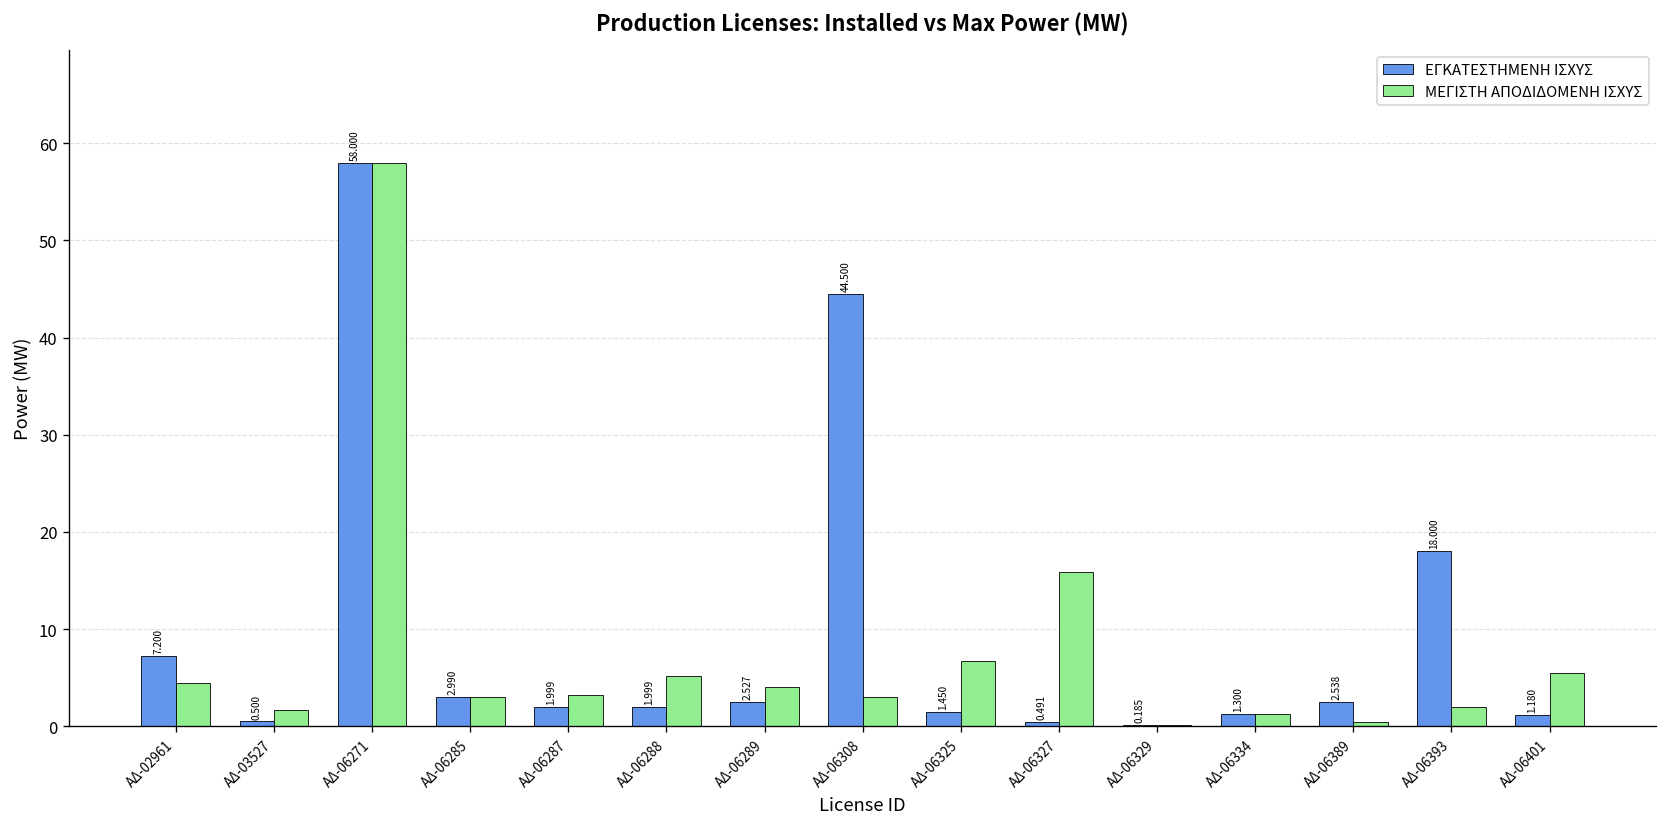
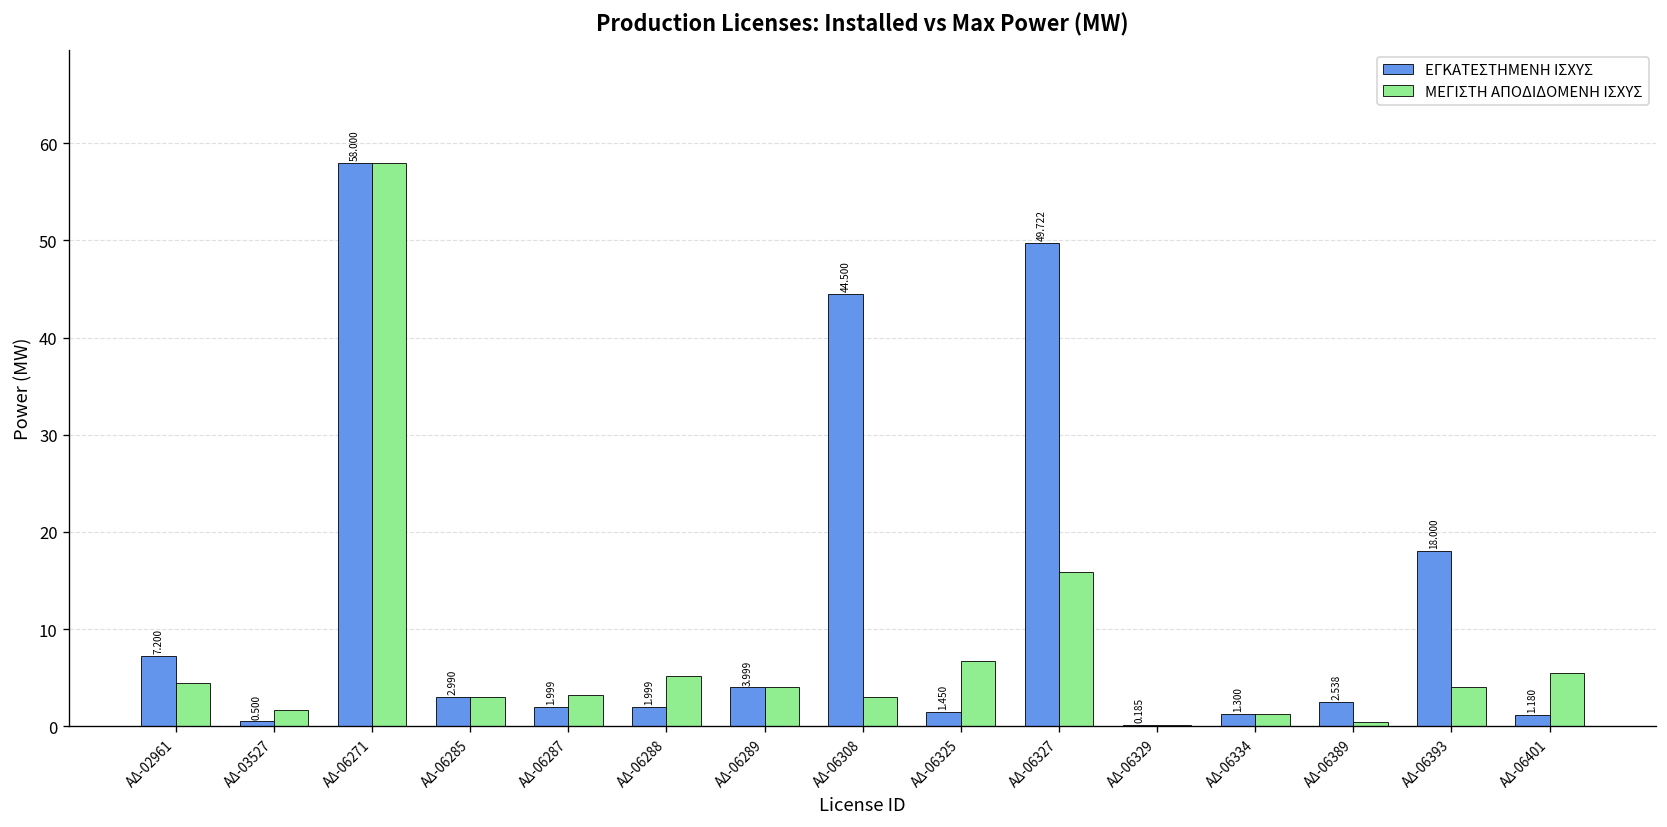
  {
    "ΕΓΚΑΤΕΣΤΗΜΕΝΗ ΙΣΧΥΣ": {
      "ΑΔ-02961": 7.200,
      "ΑΔ-03527": 0.500,
      "ΑΔ-06271": 58.000,
      "ΑΔ-06285": 2.990,
      "ΑΔ-06287": 1.999,
      "ΑΔ-06288": 1.999,
-     "ΑΔ-06289": 2.527,
+     "ΑΔ-06289": 3.999,
      "ΑΔ-06308": 44.500,
      "ΑΔ-06325": 1.450,
-     "ΑΔ-06327": 0.491,
+     "ΑΔ-06327": 49.722,
      "ΑΔ-06329": 0.185,
      "ΑΔ-06334": 1.300,
      "ΑΔ-06389": 2.538,
      "ΑΔ-06393": 18.000,
      "ΑΔ-06401": 1.180
    },
    "ΜΕΓΙΣΤΗ ΑΠΟΔΙΔΟΜΕΝΗ ΙΣΧΥΣ": {
      "ΑΔ-02961": 5,
      "ΑΔ-03527": 2,
      "ΑΔ-06287": 3,
      "ΑΔ-06288": 5,
      "ΑΔ-06289": 4,
      "ΑΔ-06308": 3,
      "ΑΔ-06325": 7,
      "ΑΔ-06327": 16,
      "ΑΔ-06389": 0,
-     "ΑΔ-06393": 2,
+     "ΑΔ-06393": 4,
      "ΑΔ-06401": 6
    }
  }
